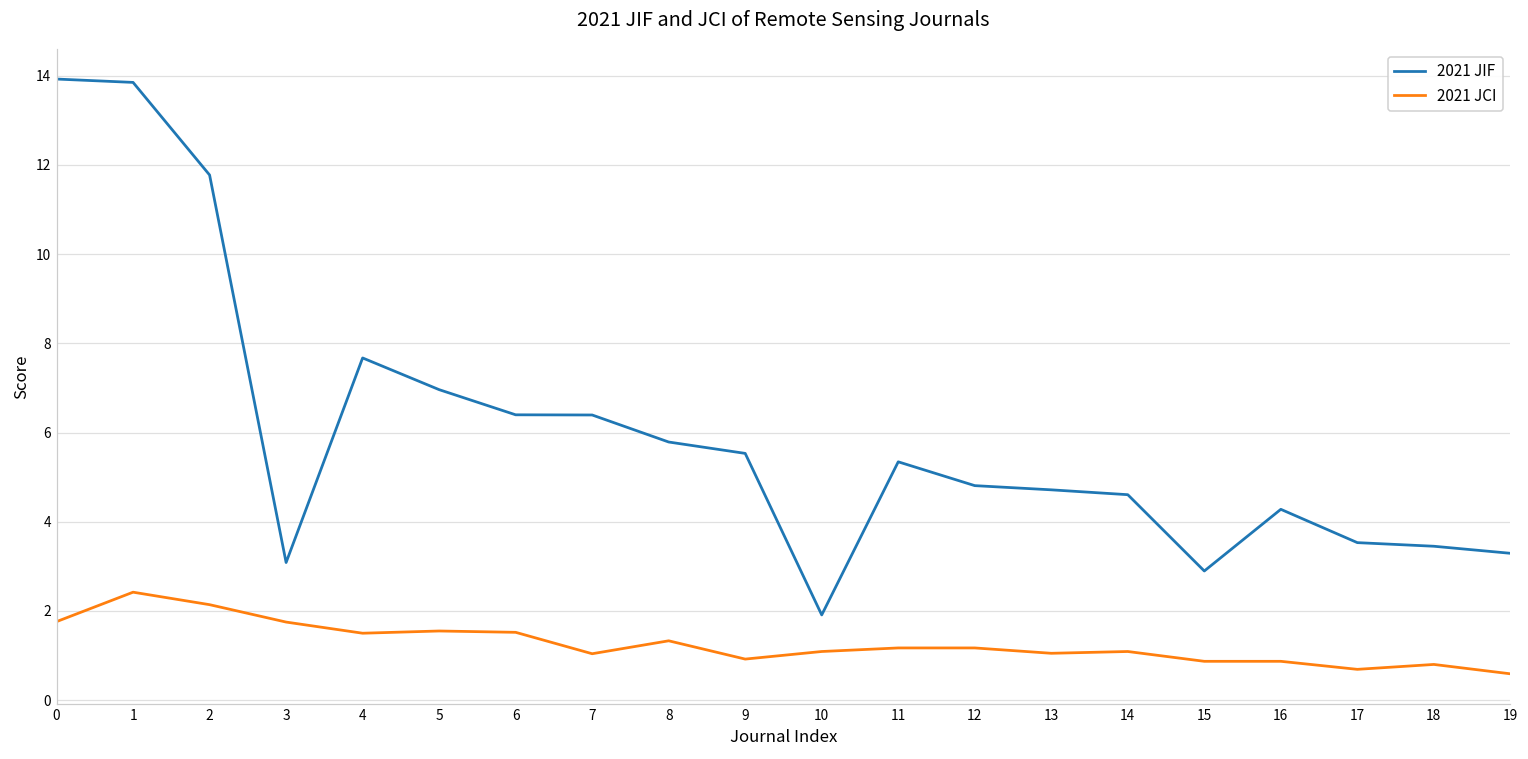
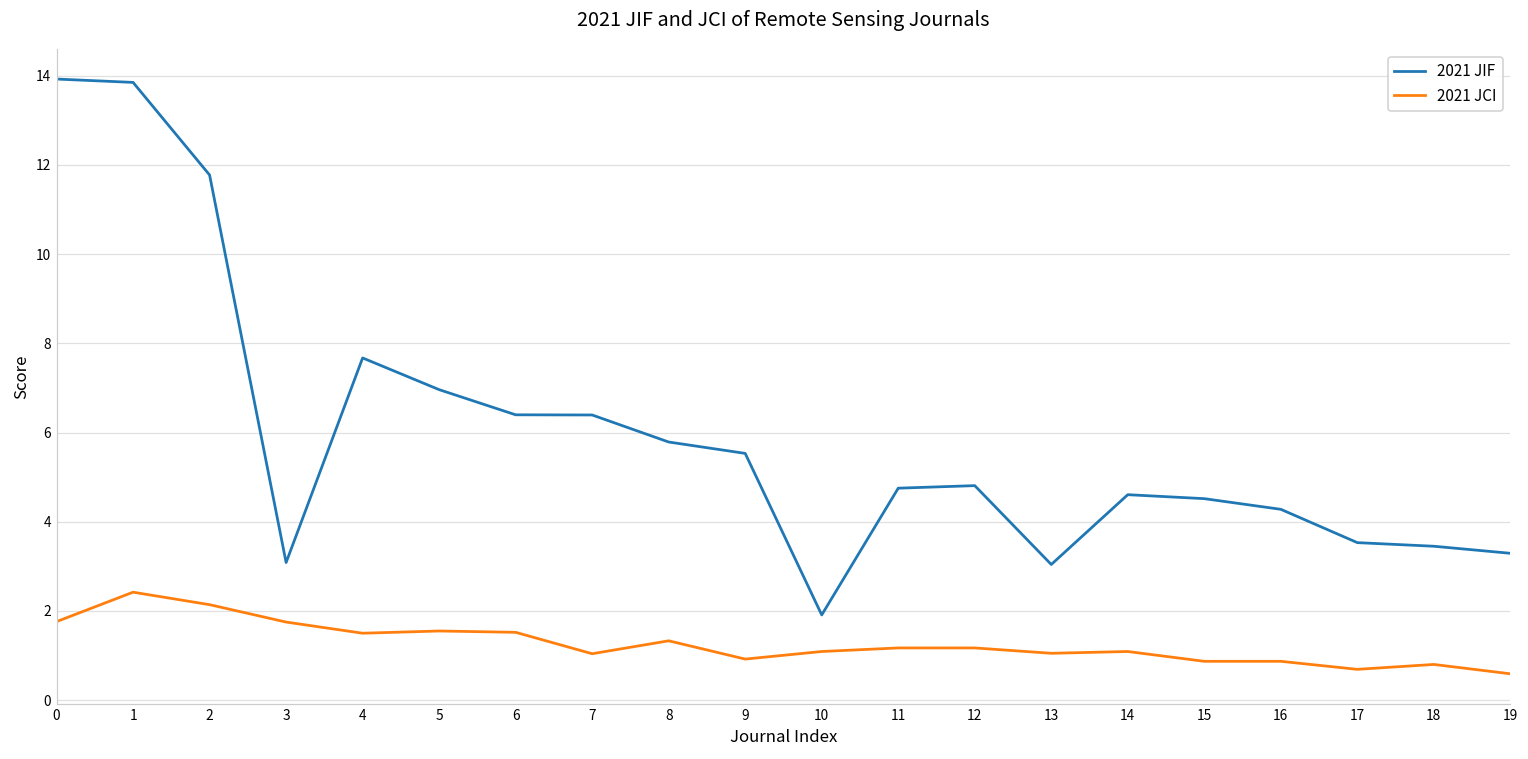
  {
    "2021 JIF": {
      "0": 13.9,
      "1": 13.9,
      "2": 11.8,
      "3": 3.1,
      "4": 7.7,
      "5": 7.0,
      "6": 6.4,
      "7": 6.4,
      "8": 5.8,
      "9": 5.5,
      "10": 1.9,
-     "11": 5.3,
+     "11": 4.8,
      "12": 4.8,
-     "13": 4.7,
+     "13": 3.0,
      "14": 4.6,
-     "15": 2.9,
+     "15": 4.5,
      "16": 4.3,
      "17": 3.5,
      "18": 3.5,
      "19": 3.3
    },
    "2021 JCI": {
      "0": 1.8,
      "1": 2.4,
      "2": 2.1,
      "3": 1.8,
      "4": 1.5,
      "5": 1.6,
      "6": 1.5,
      "7": 1.0,
      "8": 1.3,
      "9": 0.9,
      "10": 1.1,
      "11": 1.2,
      "12": 1.2,
      "13": 1.1,
      "14": 1.1,
      "15": 0.9,
      "16": 0.9,
      "17": 0.7,
      "18": 0.8,
      "19": 0.6
    }
  }
